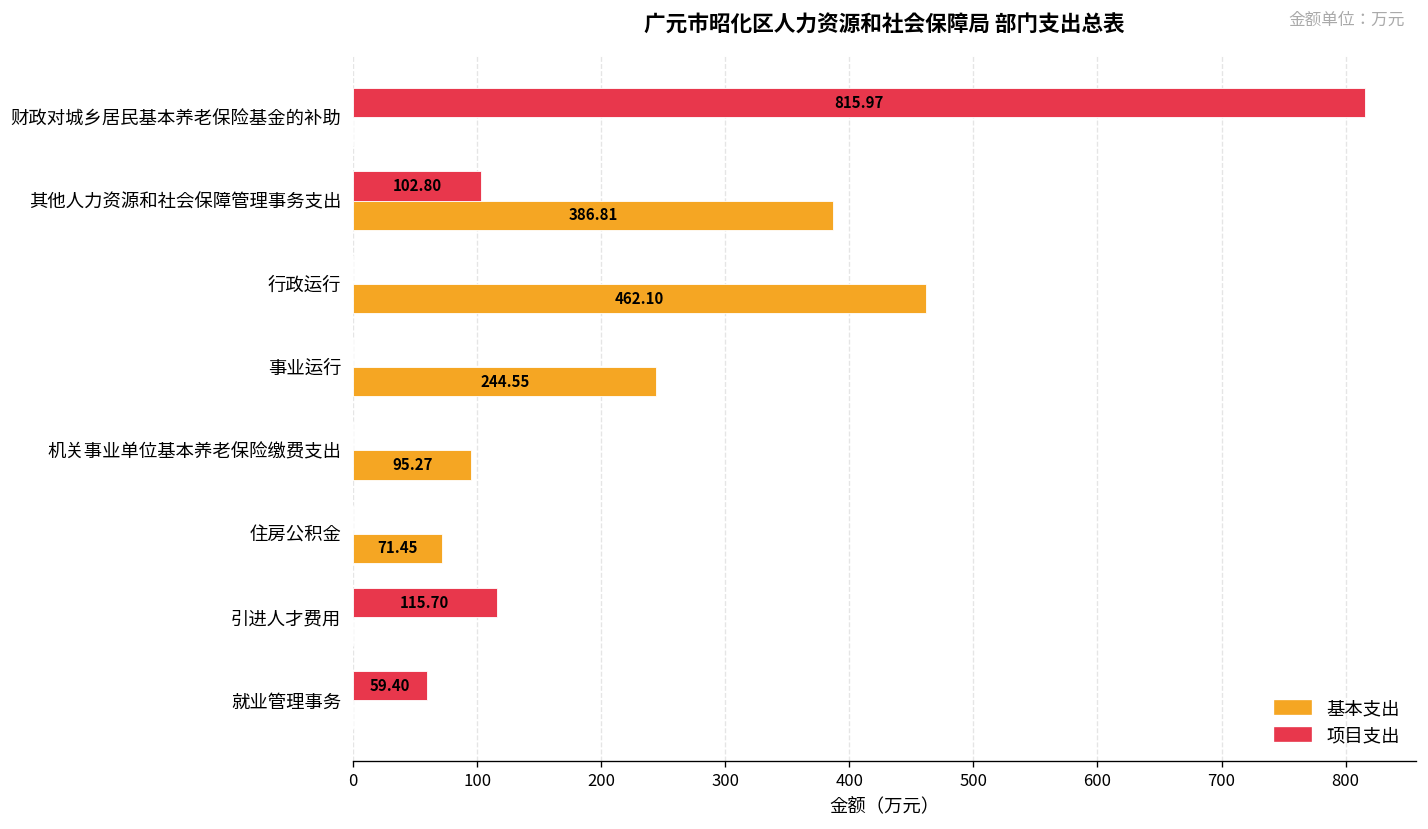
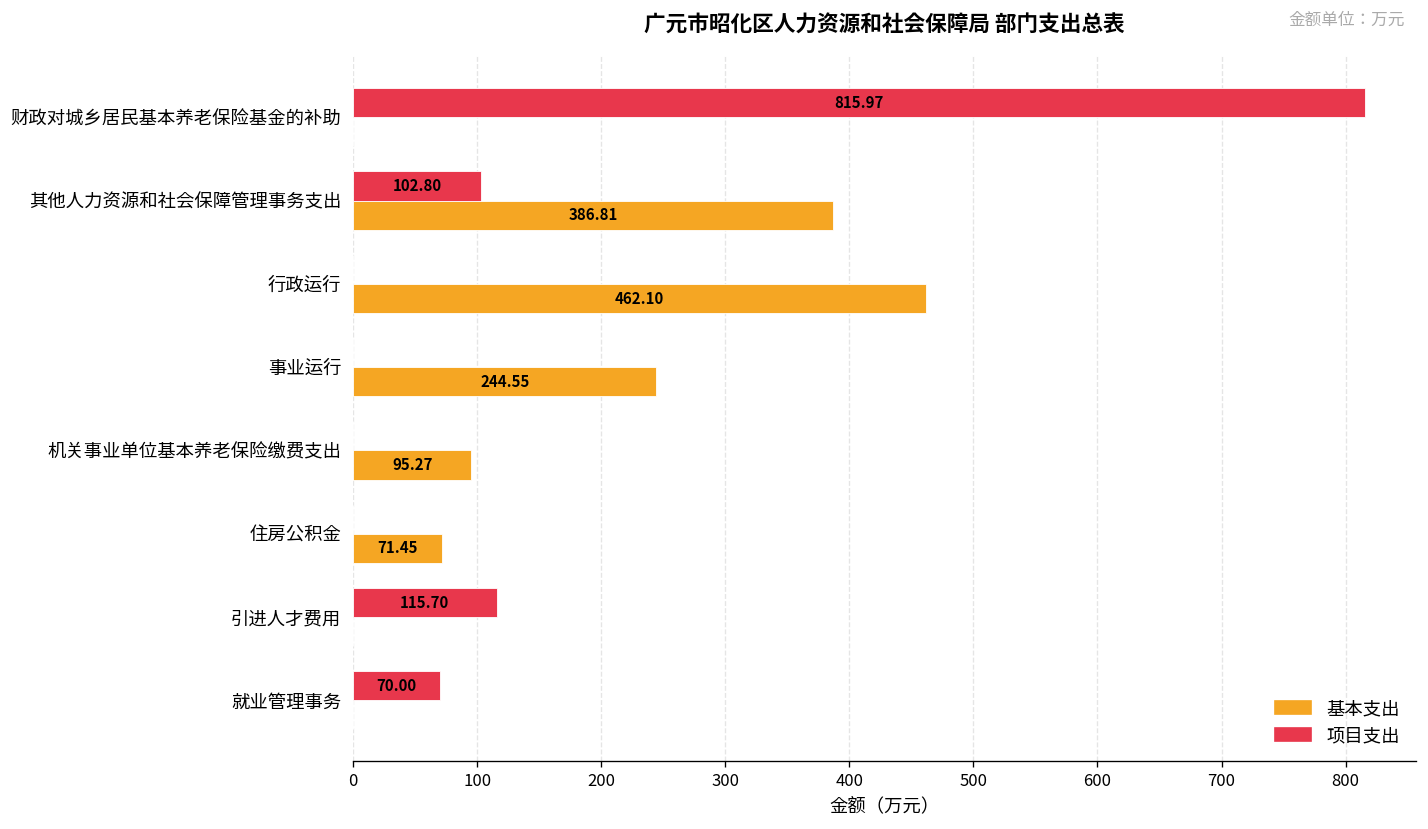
  {
    "基本支出": {
      "其他人力资源和社会保障管理事务支出": 386.81,
      "行政运行": 462.10,
      "事业运行": 244.55,
      "机关事业单位基本养老保险缴费支出": 95.27,
      "住房公积金": 71.45
    },
    "项目支出": {
      "财政对城乡居民基本养老保险基金的补助": 815.97,
      "其他人力资源和社会保障管理事务支出": 102.80,
      "引进人才费用": 115.70,
-     "就业管理事务": 59.40
+     "就业管理事务": 70.00
    }
  }
